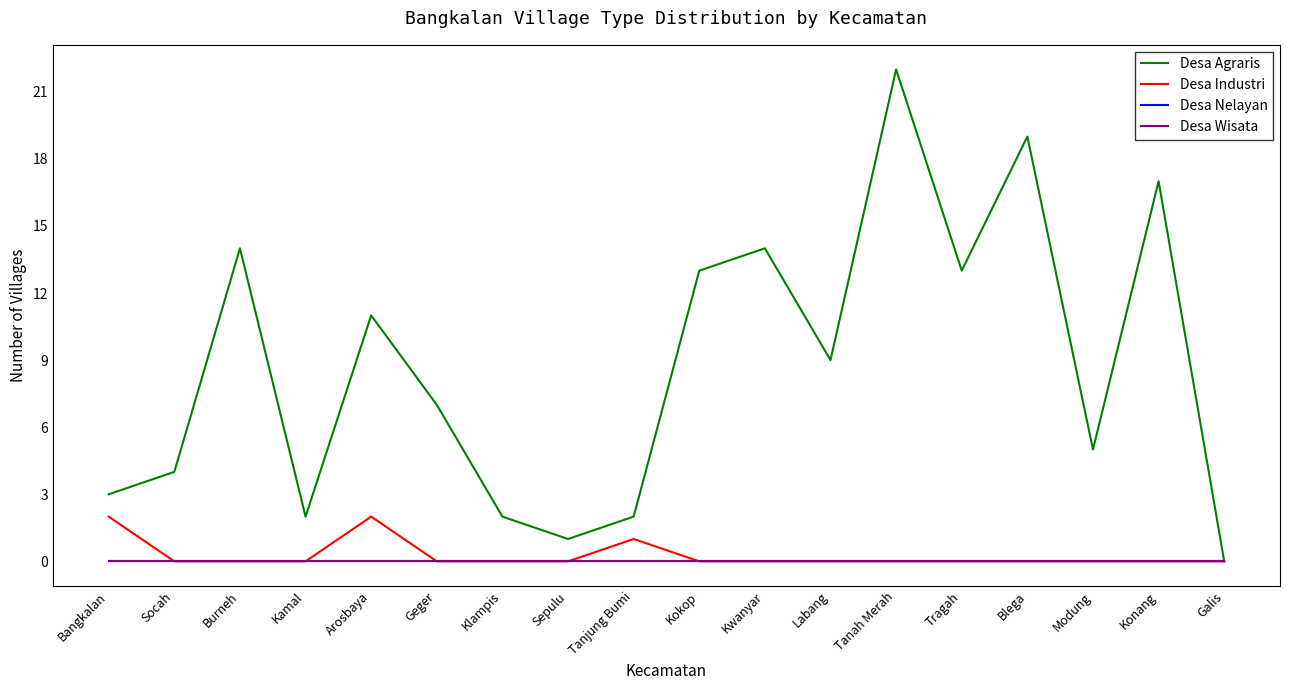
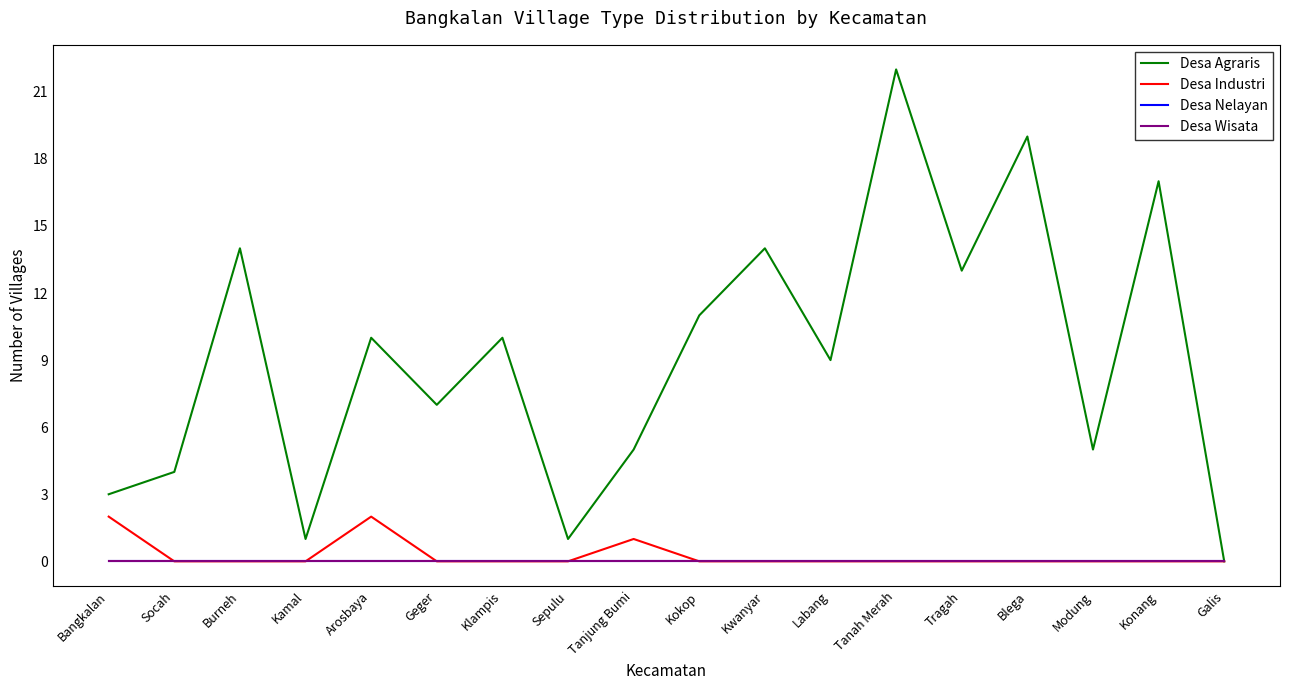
  {
    "Desa Agraris": {
      "Bangkalan": 3,
      "Socah": 4,
      "Burneh": 14,
-     "Kamal": 2,
-     "Arosbaya": 11,
+     "Kamal": 1,
+     "Arosbaya": 10,
      "Geger": 7,
-     "Klampis": 2,
+     "Klampis": 10,
      "Sepulu": 1,
-     "Tanjung Bumi": 2,
-     "Kokop": 13,
+     "Tanjung Bumi": 5,
+     "Kokop": 11,
      "Kwanyar": 14,
      "Labang": 9,
      "Tanah Merah": 22,
      "Tragah": 13,
      "Blega": 19,
      "Modung": 5,
      "Konang": 17
    },
    "Desa Industri": {
      "Bangkalan": 2,
      "Arosbaya": 2,
      "Tanjung Bumi": 1
    },
    "Desa Wisata": {
      "Bangkalan": 0,
      "Arosbaya": 0,
      "Tanjung Bumi": 0
    }
  }
